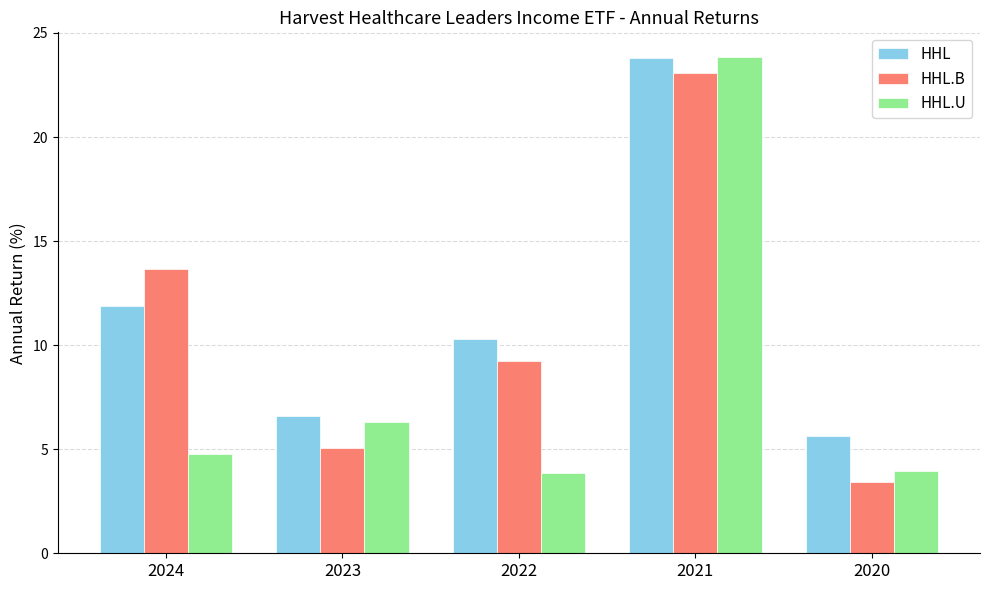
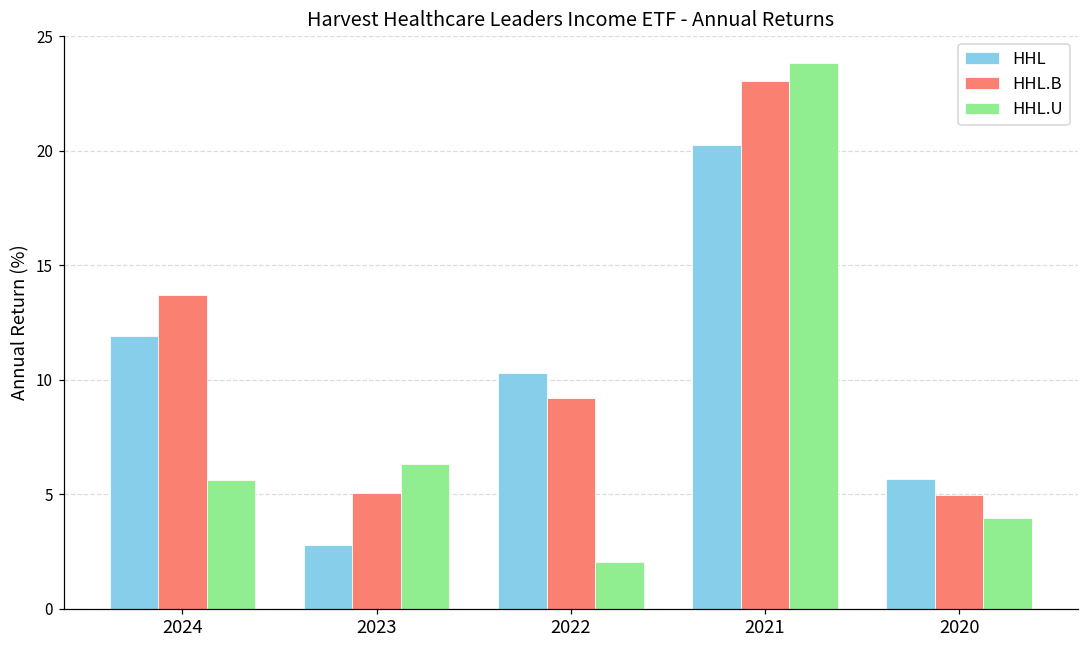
  {
    "HHL": {
      "2024": 11.9,
-     "2023": 6.6,
+     "2023": 2.8,
      "2022": 10.3,
-     "2021": 23.8,
+     "2021": 20.2,
      "2020": 5.6
    },
    "HHL.B": {
      "2024": 13.7,
      "2023": 5.1,
      "2022": 9.2,
      "2021": 23.1,
-     "2020": 3.4
+     "2020": 5.0
    },
    "HHL.U": {
-     "2024": 4.8,
+     "2024": 5.6,
      "2023": 6.3,
-     "2022": 3.9,
+     "2022": 2.0,
      "2021": 23.8,
      "2020": 4.0
    }
  }
